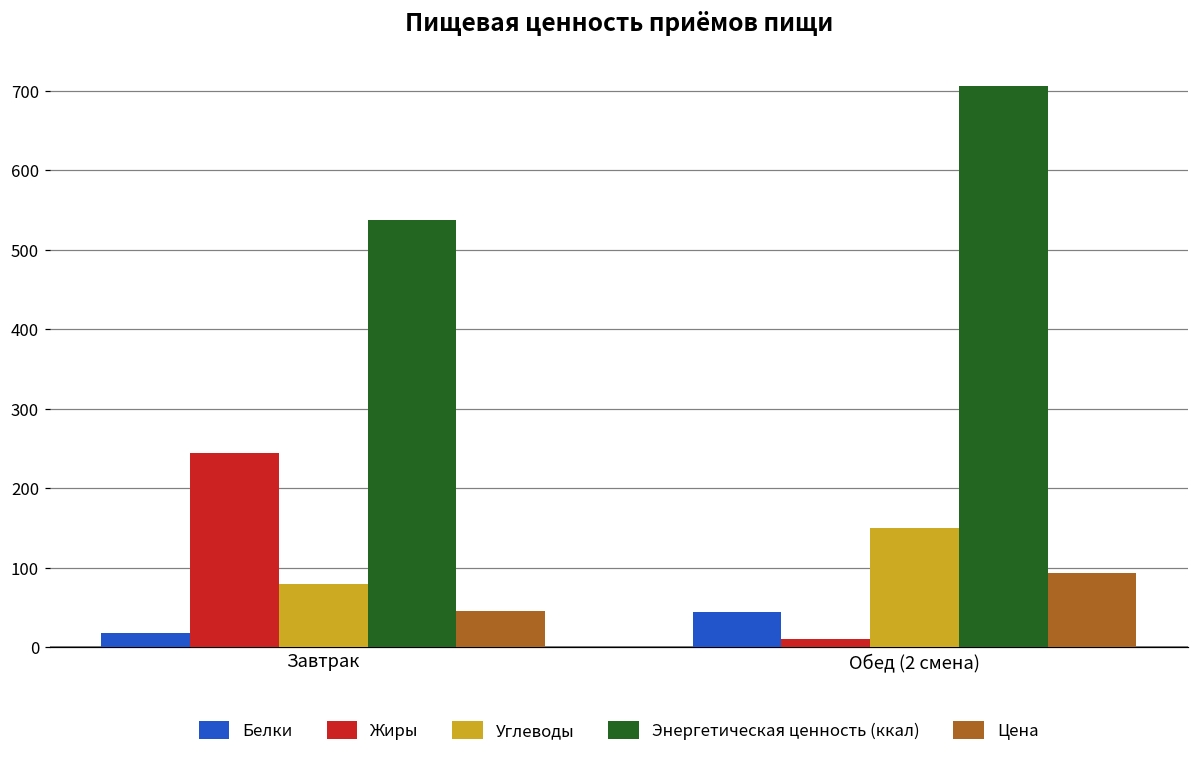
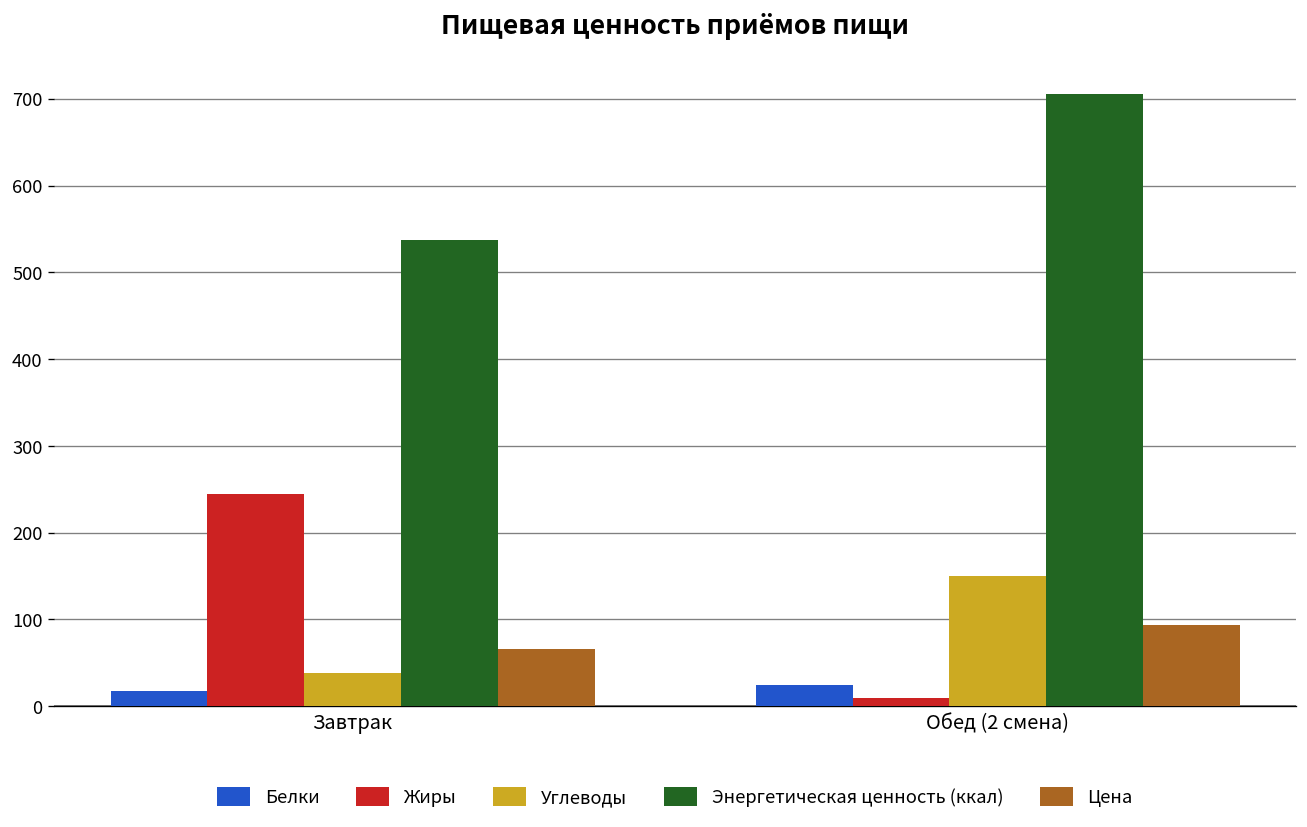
  {
    "Белки": {
      "Завтрак": 20,
-     "Обед (2 смена)": 40
+     "Обед (2 смена)": 20
    },
    "Жиры": {
      "Завтрак": 240,
      "Обед (2 смена)": 10
    },
    "Углеводы": {
-     "Завтрак": 80,
+     "Завтрак": 40,
      "Обед (2 смена)": 150
    },
    "Энергетическая ценность (ккал)": {
      "Завтрак": 540,
      "Обед (2 смена)": 710
    },
    "Цена": {
-     "Завтрак": 50,
+     "Завтрак": 70,
      "Обед (2 смена)": 90
    }
  }
